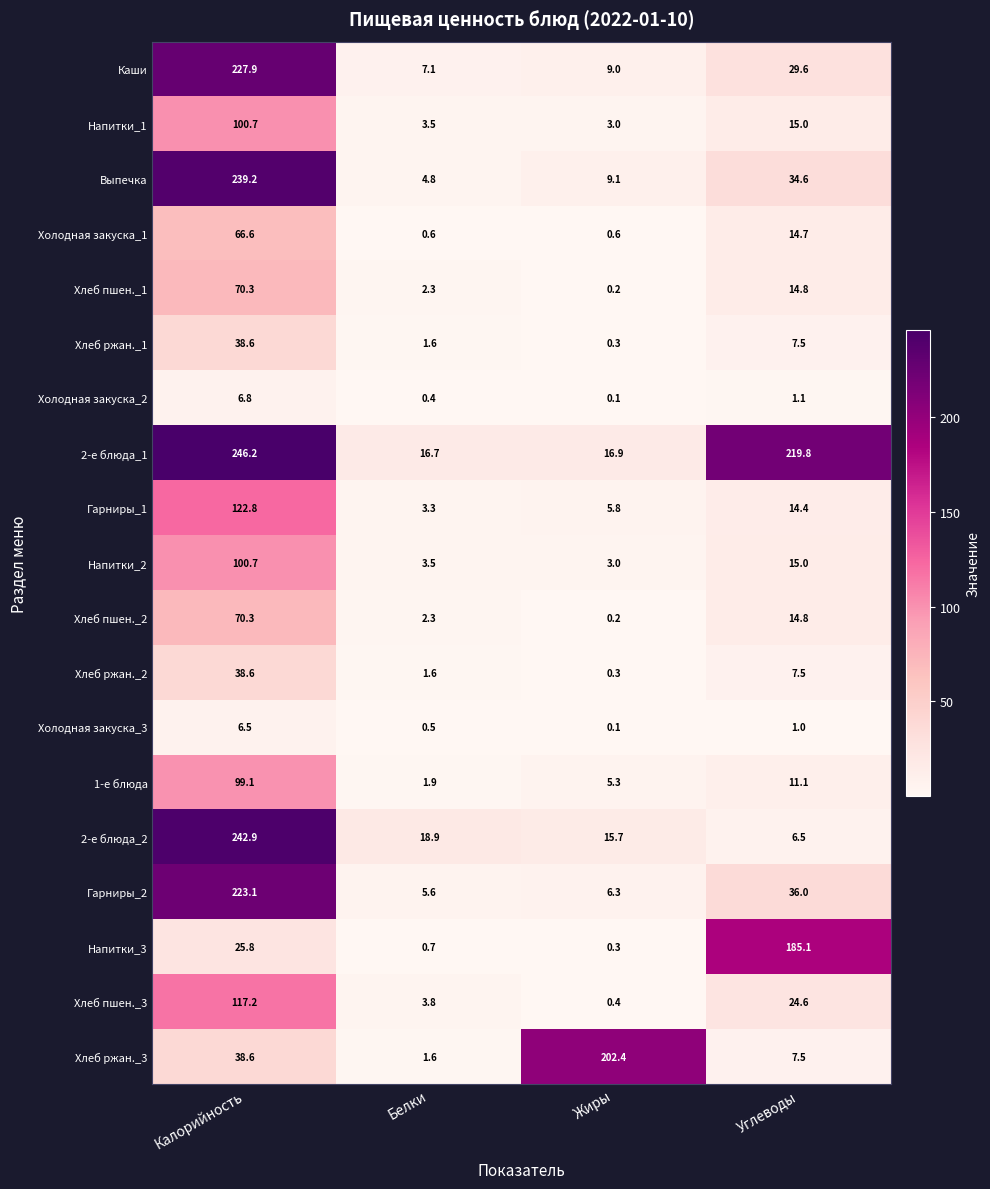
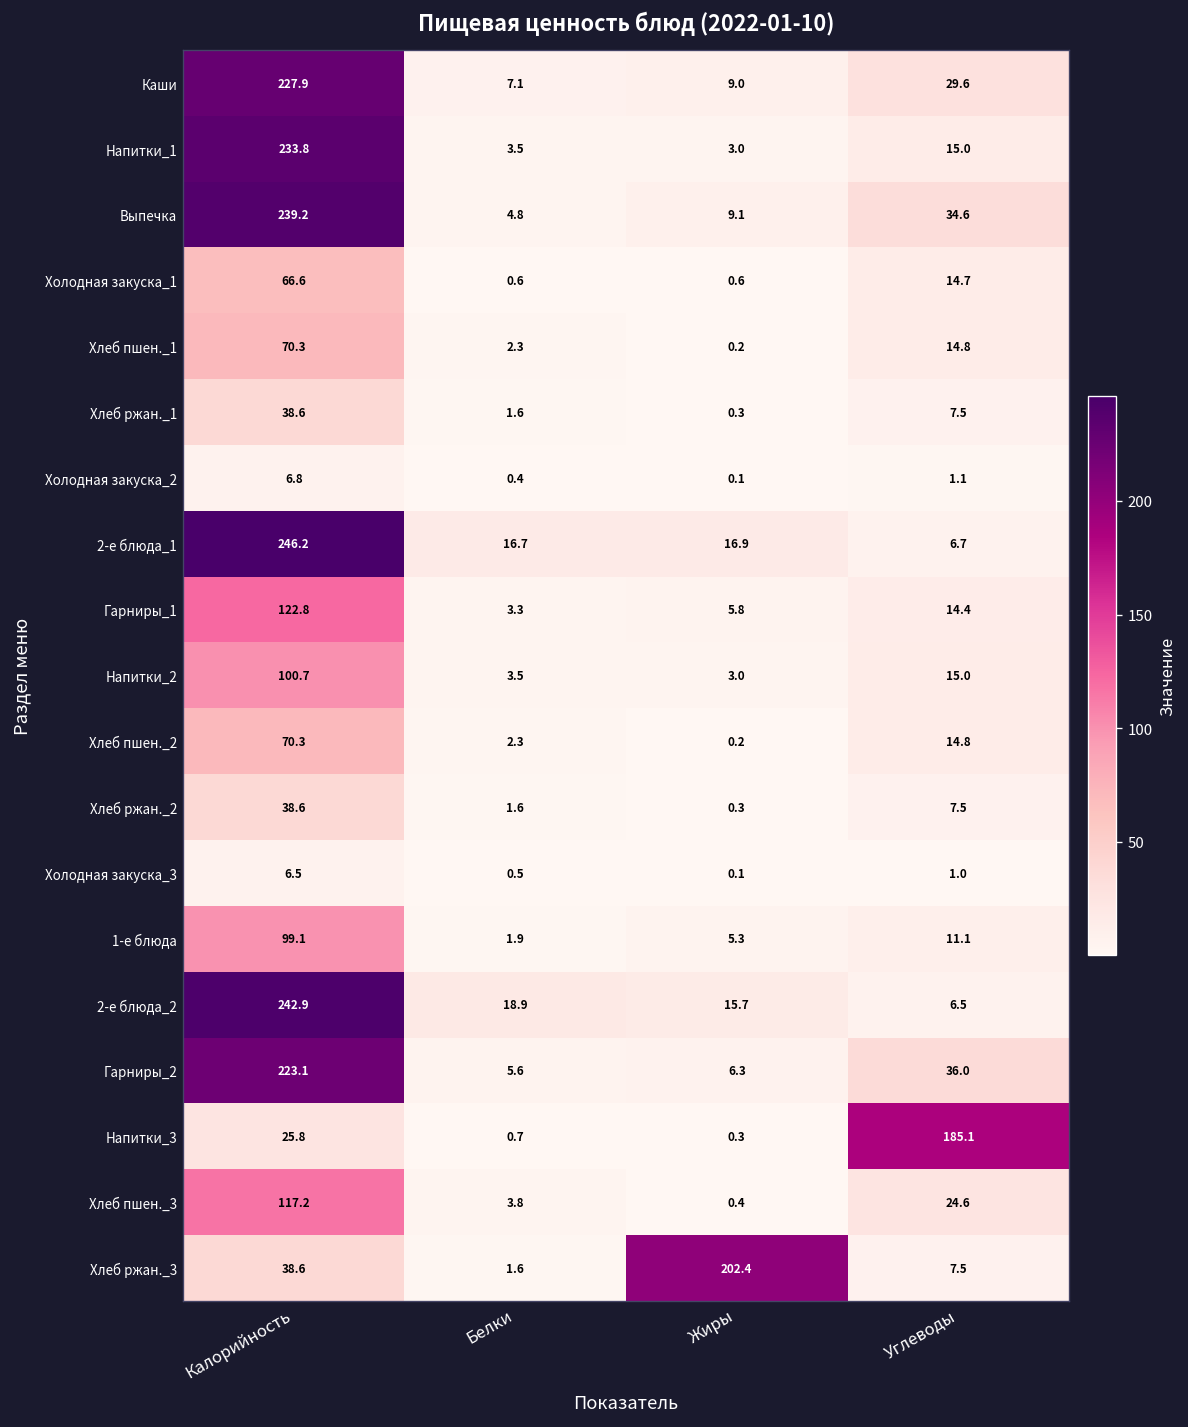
  {
    "Каши": {
      "Калорийность": 227.9,
      "Белки": 7.1,
      "Жиры": 9.0,
      "Углеводы": 29.6
    },
    "Напитки_1": {
-     "Калорийность": 100.7,
+     "Калорийность": 233.8,
      "Белки": 3.5,
      "Жиры": 3.0,
      "Углеводы": 15.0
    },
    "Выпечка": {
      "Калорийность": 239.2,
      "Белки": 4.8,
      "Жиры": 9.1,
      "Углеводы": 34.6
    },
    "Холодная закуска_1": {
      "Калорийность": 66.6,
      "Белки": 0.6,
      "Жиры": 0.6,
      "Углеводы": 14.7
    },
    "Хлеб пшен._1": {
      "Калорийность": 70.3,
      "Белки": 2.3,
      "Жиры": 0.2,
      "Углеводы": 14.8
    },
    "Хлеб ржан._1": {
      "Калорийность": 38.6,
      "Белки": 1.6,
      "Жиры": 0.3,
      "Углеводы": 7.5
    },
    "Холодная закуска_2": {
      "Калорийность": 6.8,
      "Белки": 0.4,
      "Жиры": 0.1,
      "Углеводы": 1.1
    },
    "2-е блюда_1": {
      "Калорийность": 246.2,
      "Белки": 16.7,
      "Жиры": 16.9,
-     "Углеводы": 219.8
+     "Углеводы": 6.7
    },
    "Гарниры_1": {
      "Калорийность": 122.8,
      "Белки": 3.3,
      "Жиры": 5.8,
      "Углеводы": 14.4
    },
    "Напитки_2": {
      "Калорийность": 100.7,
      "Белки": 3.5,
      "Жиры": 3.0,
      "Углеводы": 15.0
    },
    "Хлеб пшен._2": {
      "Калорийность": 70.3,
      "Белки": 2.3,
      "Жиры": 0.2,
      "Углеводы": 14.8
    },
    "Хлеб ржан._2": {
      "Калорийность": 38.6,
      "Белки": 1.6,
      "Жиры": 0.3,
      "Углеводы": 7.5
    },
    "Холодная закуска_3": {
      "Калорийность": 6.5,
      "Белки": 0.5,
      "Жиры": 0.1,
      "Углеводы": 1.0
    },
    "1-е блюда": {
      "Калорийность": 99.1,
      "Белки": 1.9,
      "Жиры": 5.3,
      "Углеводы": 11.1
    },
    "2-е блюда_2": {
      "Калорийность": 242.9,
      "Белки": 18.9,
      "Жиры": 15.7,
      "Углеводы": 6.5
    },
    "Гарниры_2": {
      "Калорийность": 223.1,
      "Белки": 5.6,
      "Жиры": 6.3,
      "Углеводы": 36.0
    },
    "Напитки_3": {
      "Калорийность": 25.8,
      "Белки": 0.7,
      "Жиры": 0.3,
      "Углеводы": 185.1
    },
    "Хлеб пшен._3": {
      "Калорийность": 117.2,
      "Белки": 3.8,
      "Жиры": 0.4,
      "Углеводы": 24.6
    },
    "Хлеб ржан._3": {
      "Калорийность": 38.6,
      "Белки": 1.6,
      "Жиры": 202.4,
      "Углеводы": 7.5
    }
  }
